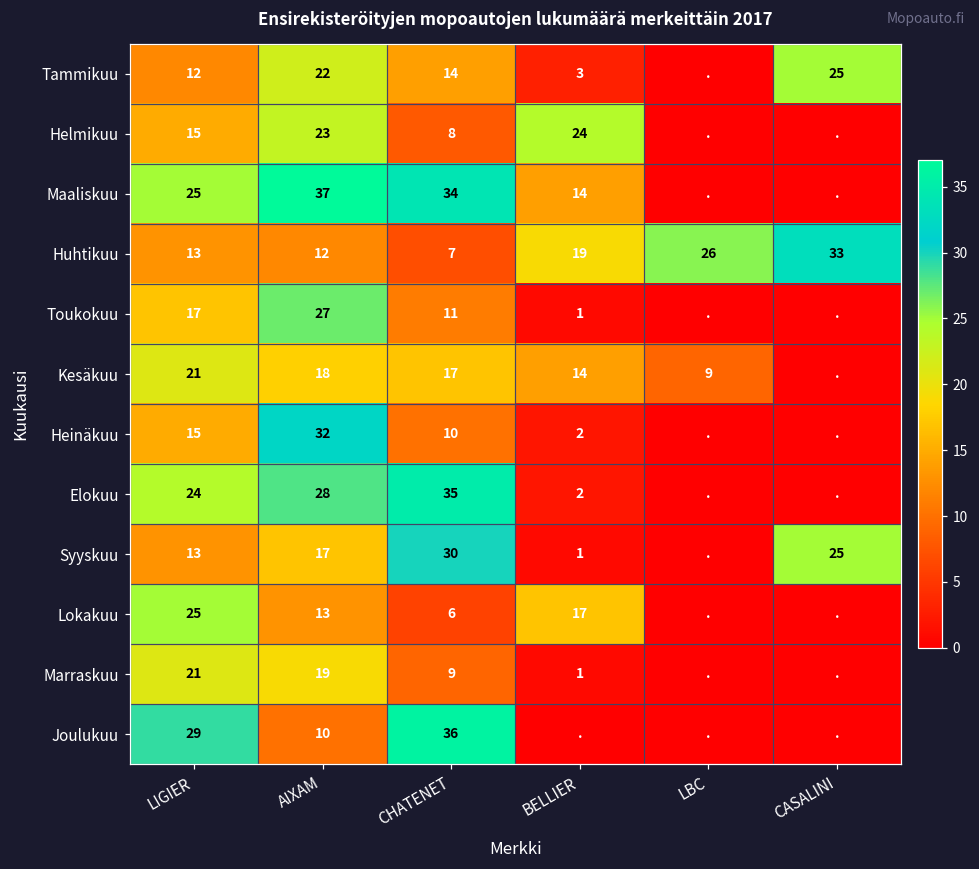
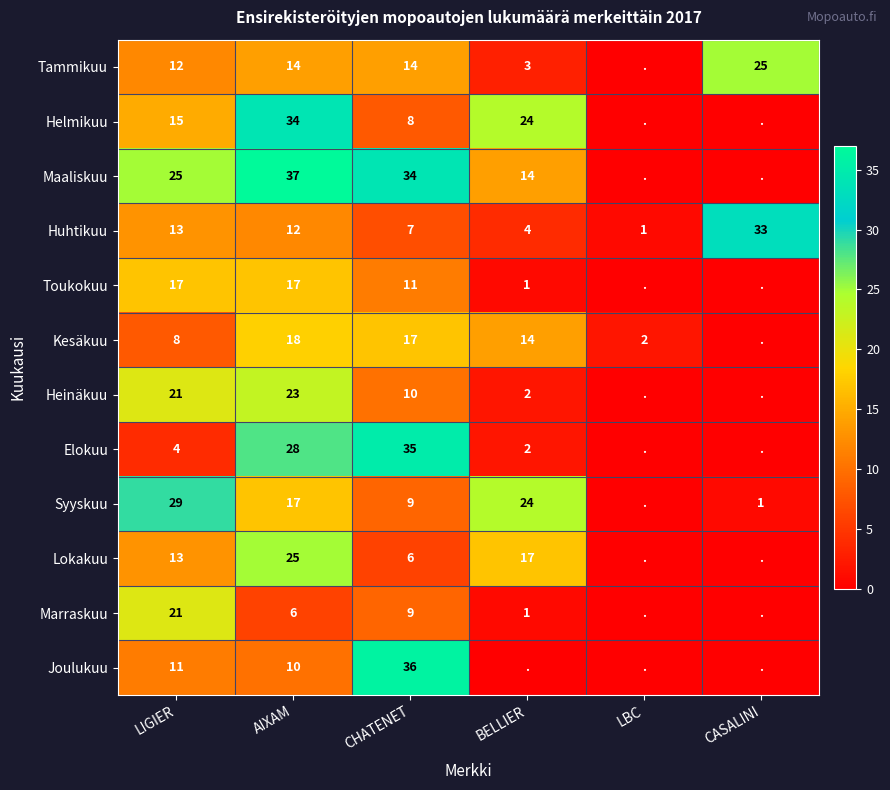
  {
    "Tammikuu": {
      "LIGIER": 12,
-     "AIXAM": 22,
+     "AIXAM": 14,
      "CHATENET": 14,
      "BELLIER": 3,
      "CASALINI": 25
    },
    "Helmikuu": {
      "LIGIER": 15,
-     "AIXAM": 23,
+     "AIXAM": 34,
      "CHATENET": 8,
      "BELLIER": 24
    },
    "Maaliskuu": {
      "LIGIER": 25,
      "AIXAM": 37,
      "CHATENET": 34,
      "BELLIER": 14
    },
    "Huhtikuu": {
      "LIGIER": 13,
      "AIXAM": 12,
      "CHATENET": 7,
-     "BELLIER": 19,
-     "LBC": 26,
+     "BELLIER": 4,
+     "LBC": 1,
      "CASALINI": 33
    },
    "Toukokuu": {
      "LIGIER": 17,
-     "AIXAM": 27,
+     "AIXAM": 17,
      "CHATENET": 11,
      "BELLIER": 1
    },
    "Kesäkuu": {
-     "LIGIER": 21,
+     "LIGIER": 8,
      "AIXAM": 18,
      "CHATENET": 17,
      "BELLIER": 14,
-     "LBC": 9
+     "LBC": 2
    },
    "Heinäkuu": {
-     "LIGIER": 15,
-     "AIXAM": 32,
+     "LIGIER": 21,
+     "AIXAM": 23,
      "CHATENET": 10,
      "BELLIER": 2
    },
    "Elokuu": {
-     "LIGIER": 24,
+     "LIGIER": 4,
      "AIXAM": 28,
      "CHATENET": 35,
      "BELLIER": 2
    },
    "Syyskuu": {
-     "LIGIER": 13,
+     "LIGIER": 29,
      "AIXAM": 17,
-     "CHATENET": 30,
-     "BELLIER": 1,
-     "CASALINI": 25
+     "CHATENET": 9,
+     "BELLIER": 24,
+     "CASALINI": 1
    },
    "Lokakuu": {
-     "LIGIER": 25,
-     "AIXAM": 13,
+     "LIGIER": 13,
+     "AIXAM": 25,
      "CHATENET": 6,
      "BELLIER": 17
    },
    "Marraskuu": {
      "LIGIER": 21,
-     "AIXAM": 19,
+     "AIXAM": 6,
      "CHATENET": 9,
      "BELLIER": 1
    },
    "Joulukuu": {
-     "LIGIER": 29,
+     "LIGIER": 11,
      "AIXAM": 10,
      "CHATENET": 36
    }
  }
